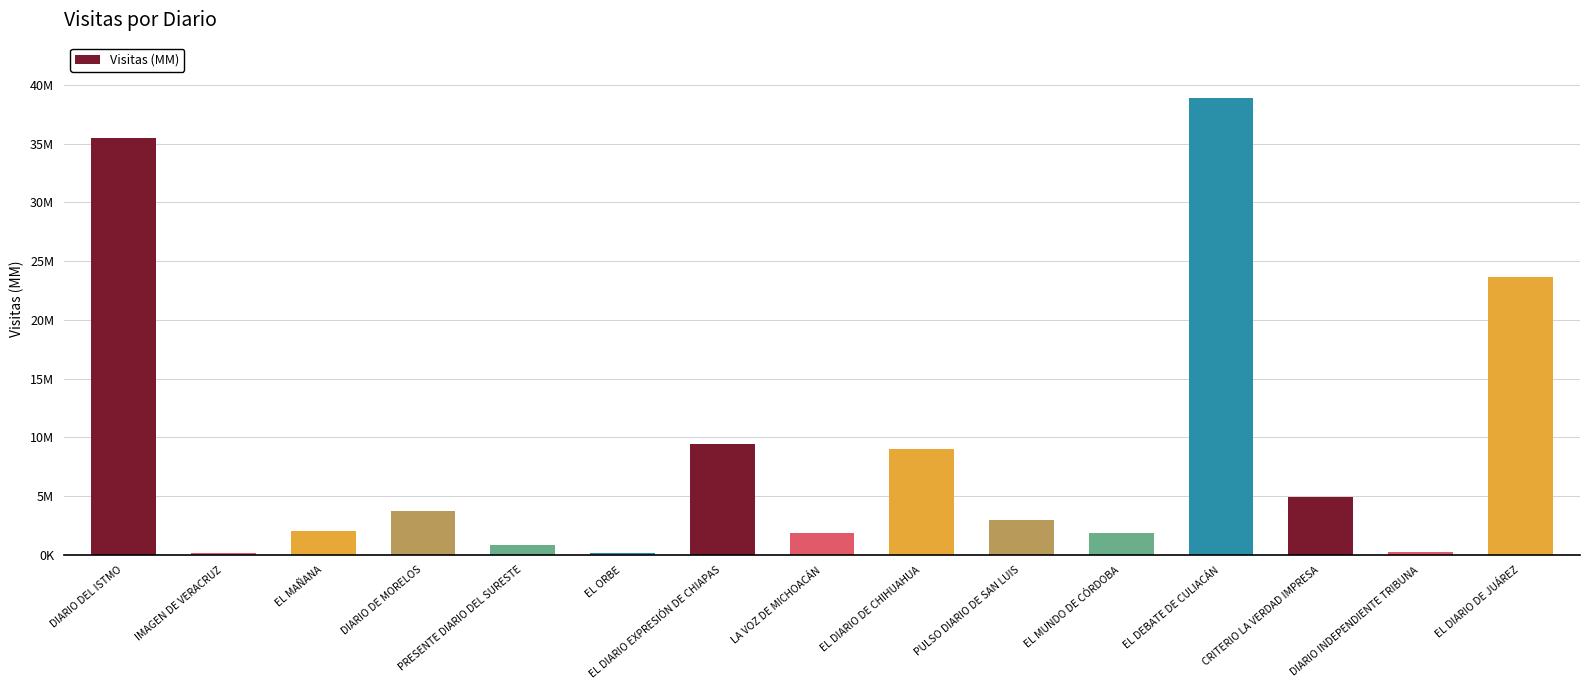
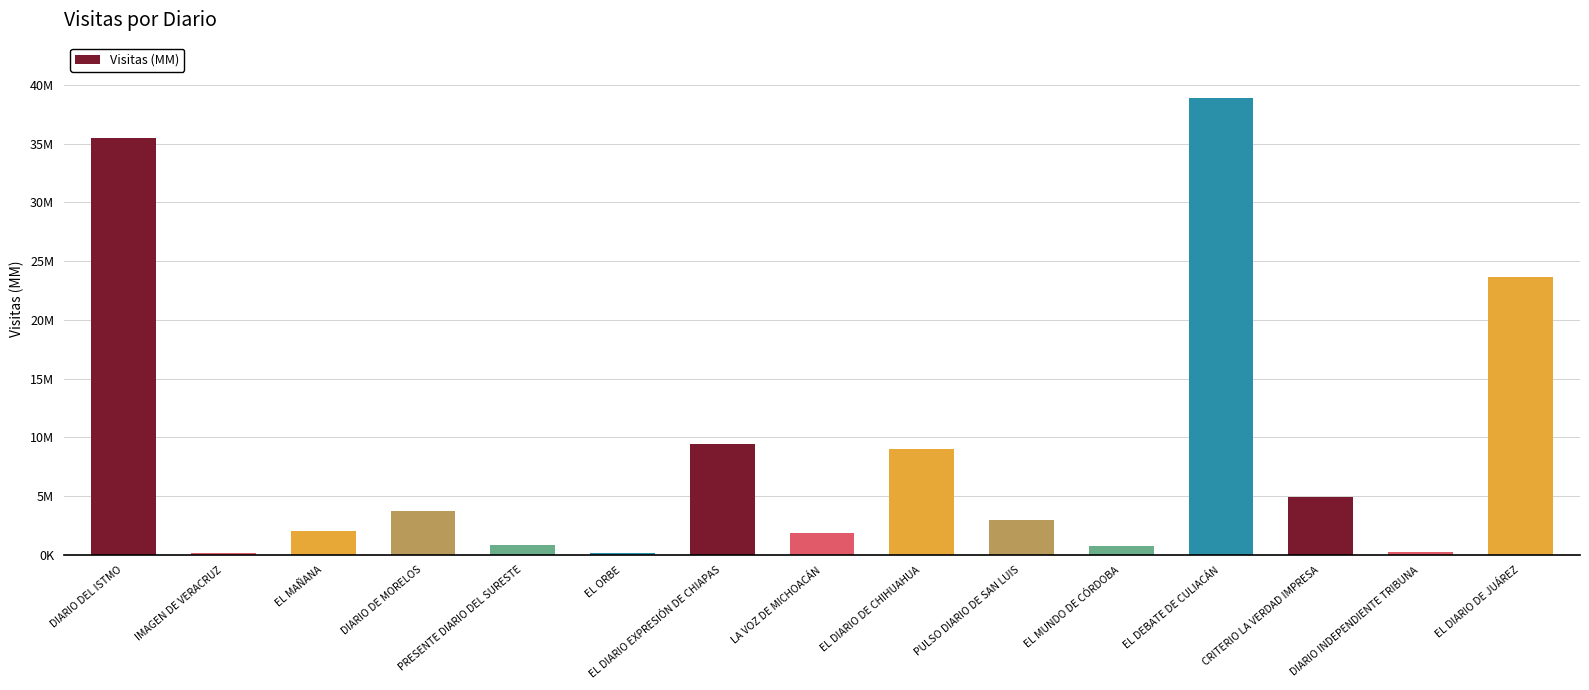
  {
    "DIARIO DEL ISTMO": 35500000,
    "EL MAÑANA": 2000000,
    "DIARIO DE MORELOS": 3800000,
    "PRESENTE DIARIO DEL SURESTE": 800000,
    "EL DIARIO EXPRESIÓN DE CHIAPAS": 9400000,
    "LA VOZ DE MICHOACÁN": 1900000,
    "EL DIARIO DE CHIHUAHUA": 9000000,
    "PULSO DIARIO DE SAN LUIS": 3000000,
-   "EL MUNDO DE CÓRDOBA": 1800000,
+   "EL MUNDO DE CÓRDOBA": 700000,
    "EL DEBATE DE CULIACÁN": 38900000,
    "CRITERIO LA VERDAD IMPRESA": 4900000,
    "DIARIO INDEPENDIENTE TRIBUNA": 300000,
    "EL DIARIO DE JUÁREZ": 23700000
  }
